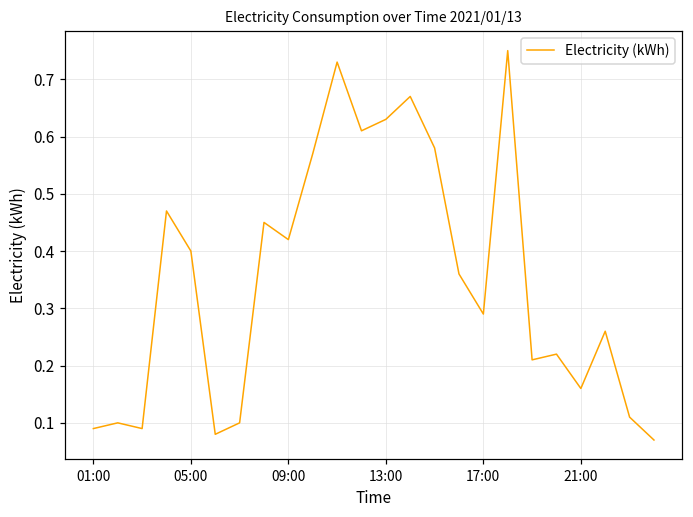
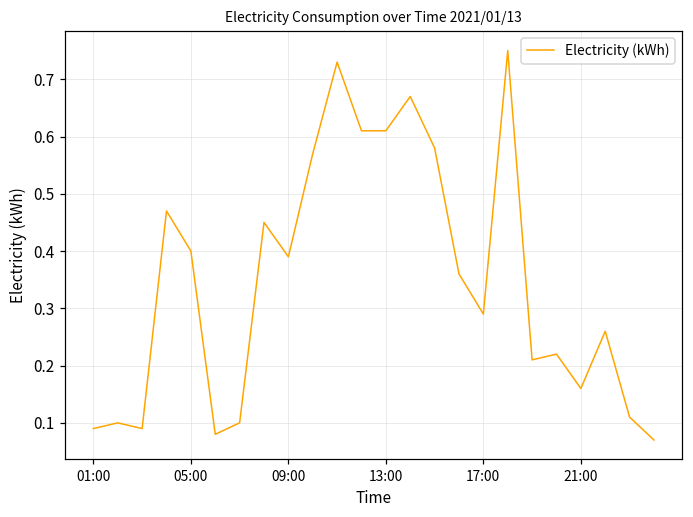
  {
    "01:00": 0.09,
    "05:00": 0.40,
-   "09:00": 0.42,
-   "13:00": 0.63,
+   "09:00": 0.39,
+   "13:00": 0.61,
    "17:00": 0.29,
    "21:00": 0.16
  }
